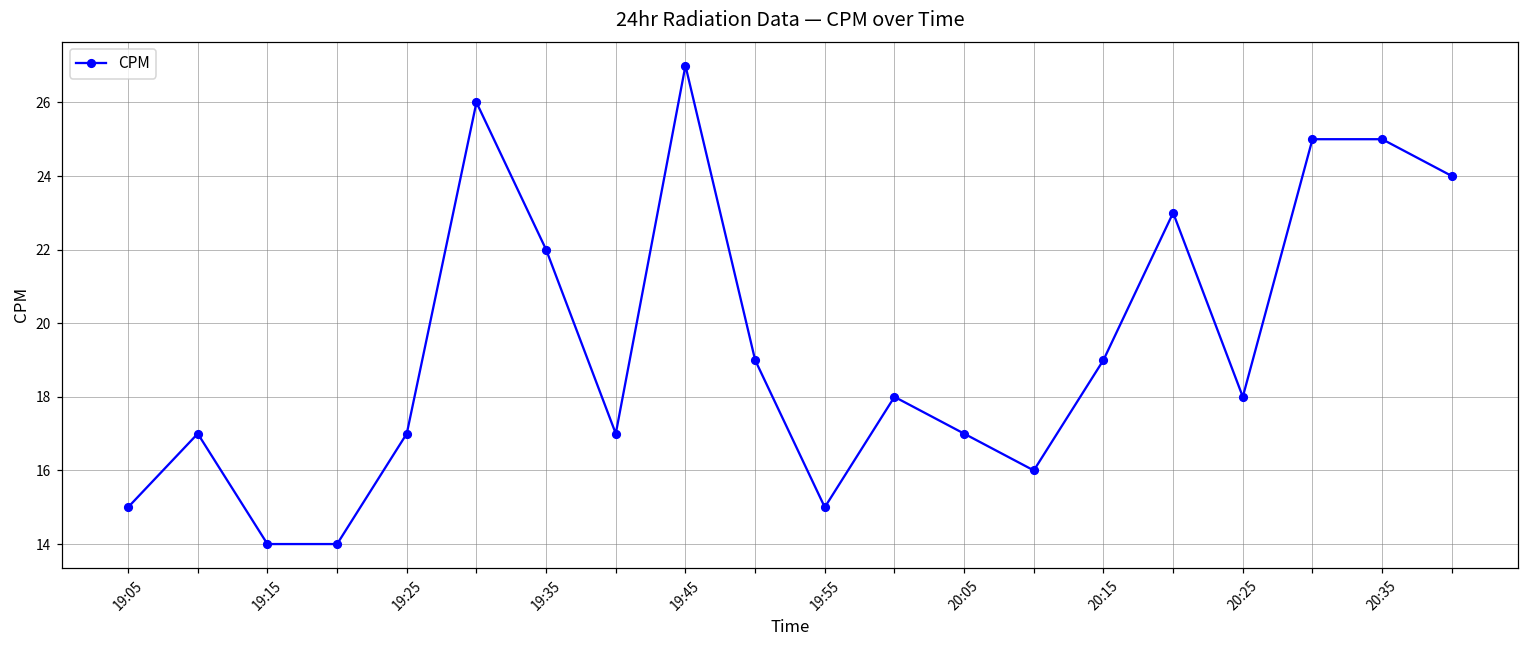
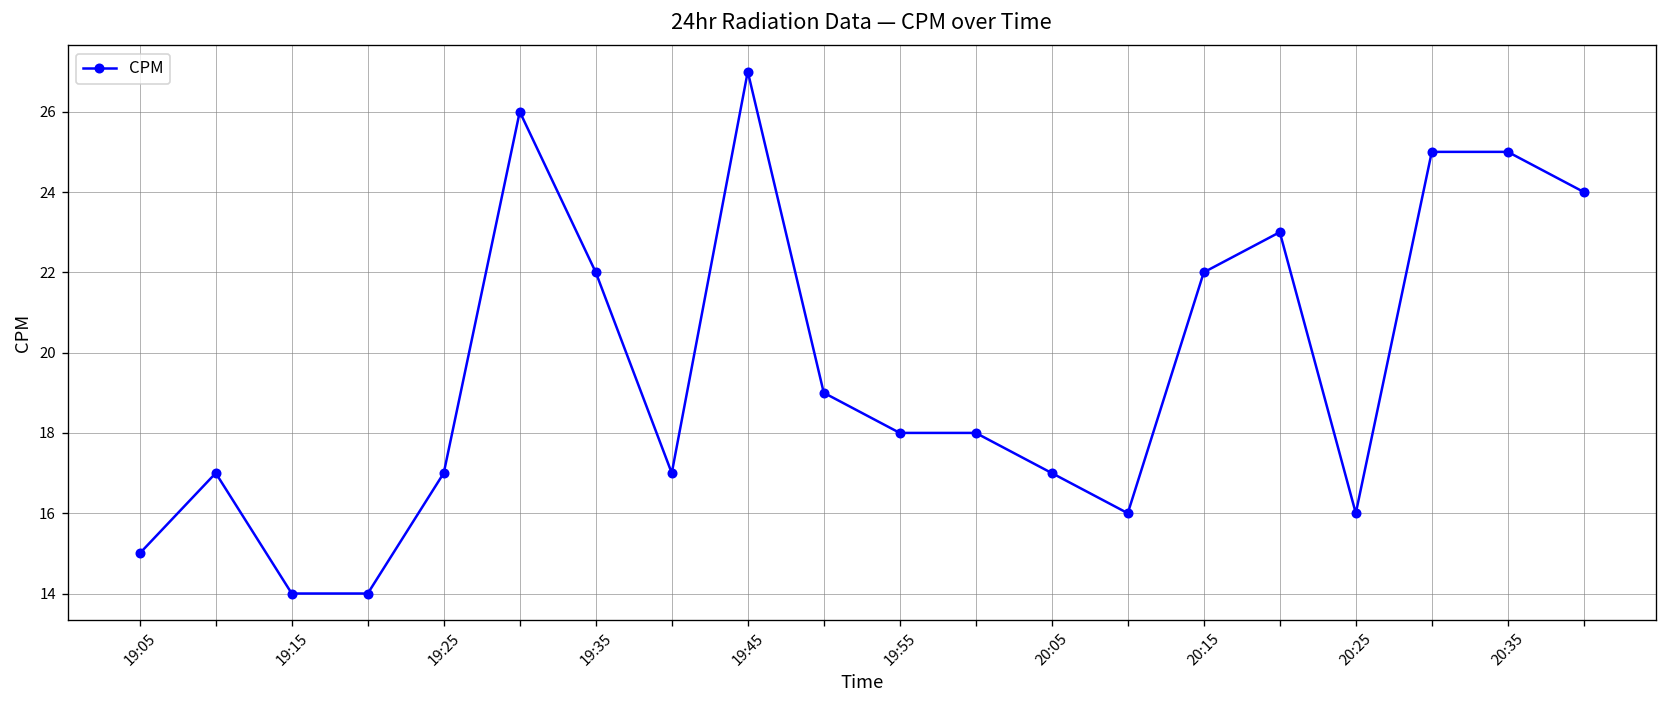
  {
    "19:05": 15,
    "19:15": 14,
    "19:25": 17,
    "19:35": 22,
    "19:45": 27,
-   "19:55": 15,
+   "19:55": 18,
    "20:05": 17,
-   "20:15": 19,
-   "20:25": 18,
+   "20:15": 22,
+   "20:25": 16,
    "20:35": 25
  }
